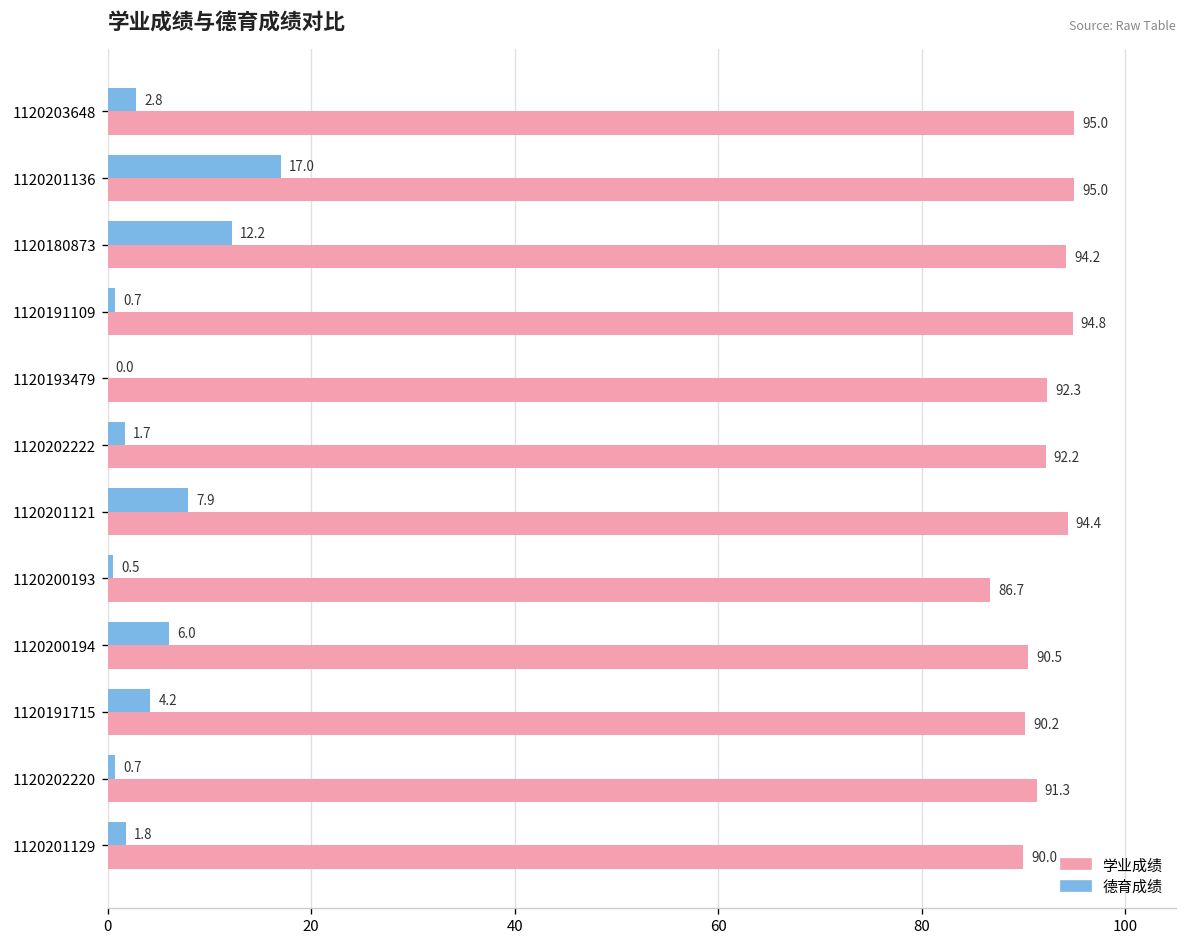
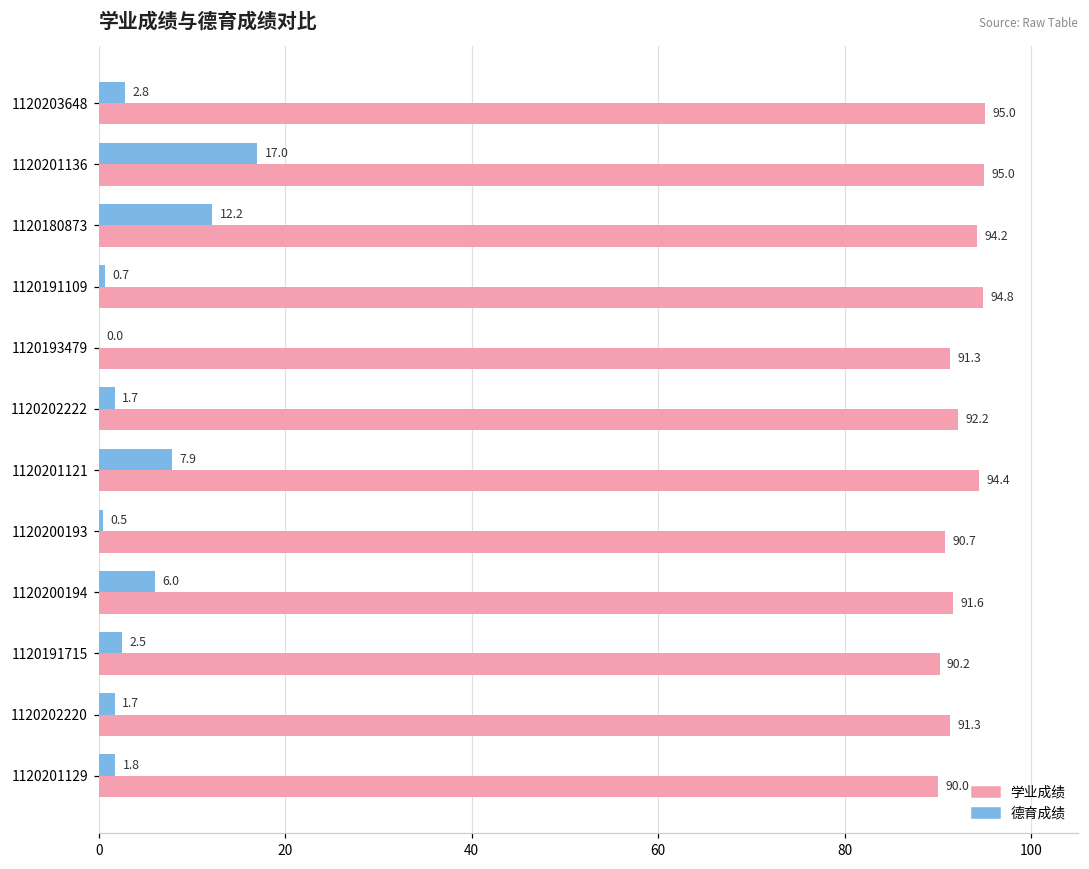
  {
    "学业成绩": {
      "1120203648": 95.0,
      "1120201136": 95.0,
      "1120180873": 94.2,
      "1120191109": 94.8,
-     "1120193479": 92.3,
+     "1120193479": 91.3,
      "1120202222": 92.2,
      "1120201121": 94.4,
-     "1120200193": 86.7,
-     "1120200194": 90.5,
+     "1120200193": 90.7,
+     "1120200194": 91.6,
      "1120191715": 90.2,
      "1120202220": 91.3,
      "1120201129": 90.0
    },
    "德育成绩": {
      "1120203648": 2.8,
      "1120201136": 17.0,
      "1120180873": 12.2,
      "1120191109": 0.7,
      "1120193479": 0.0,
      "1120202222": 1.7,
      "1120201121": 7.9,
      "1120200193": 0.5,
      "1120200194": 6.0,
-     "1120191715": 4.2,
-     "1120202220": 0.7,
+     "1120191715": 2.5,
+     "1120202220": 1.7,
      "1120201129": 1.8
    }
  }
